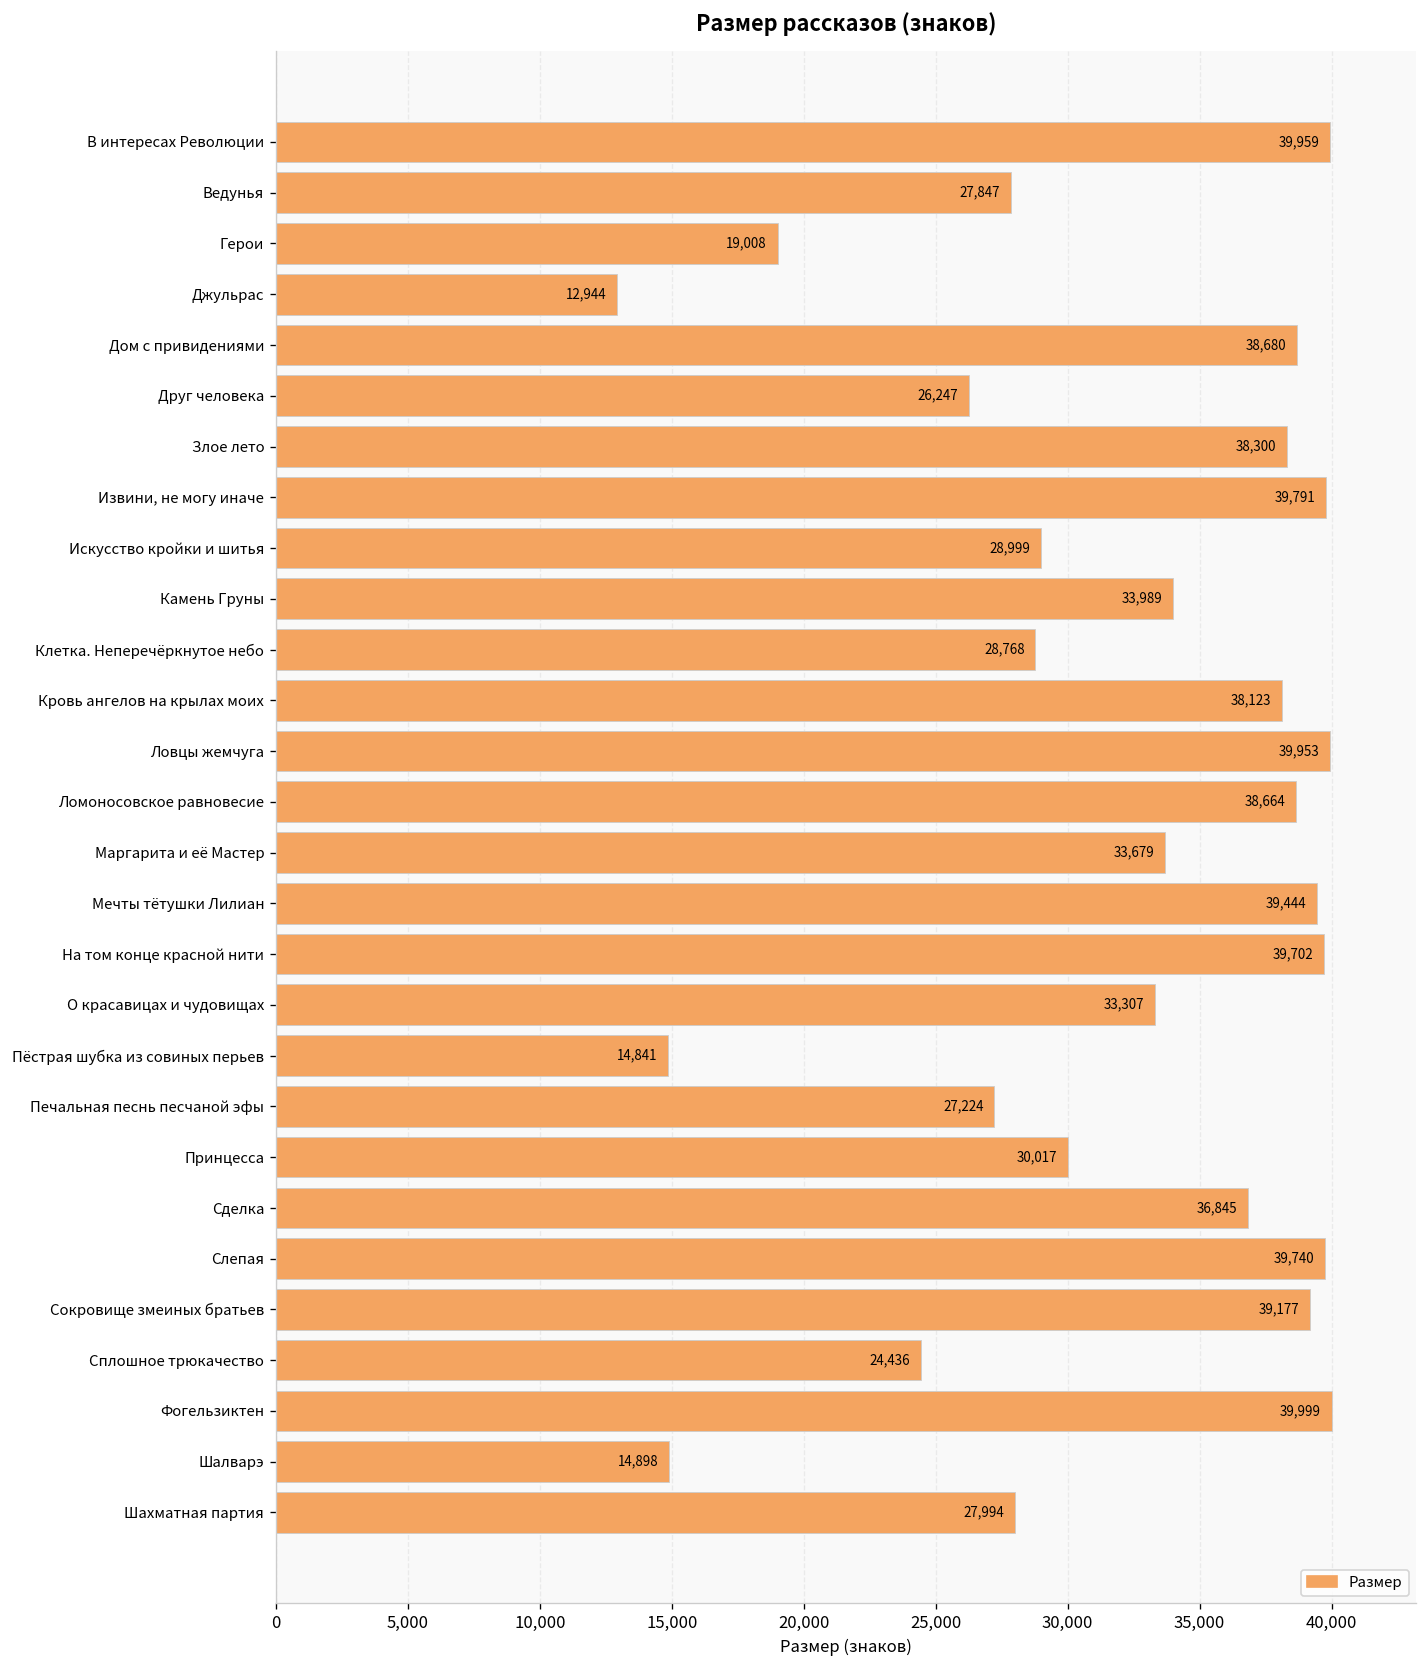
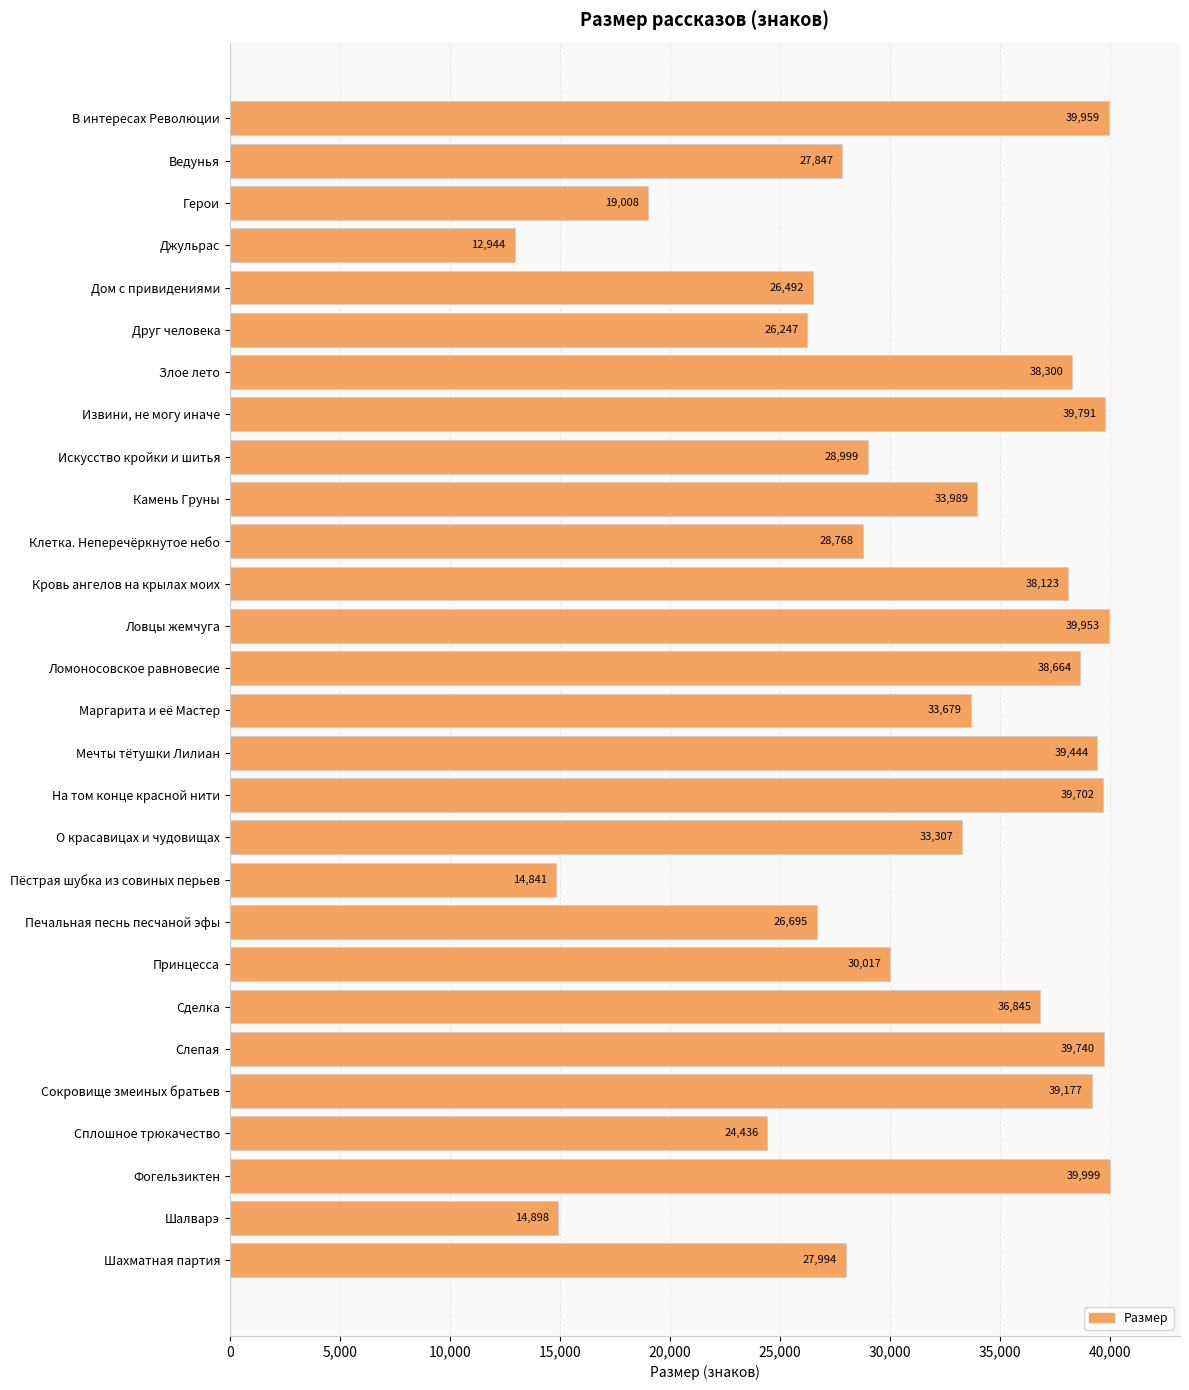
  {
    "В интересах Революции": "39,959",
    "Ведунья": "27,847",
    "Герои": "19,008",
    "Джульрас": "12,944",
-   "Дом с привидениями": "38,680",
+   "Дом с привидениями": "26,492",
    "Друг человека": "26,247",
    "Злое лето": "38,300",
    "Извини, не могу иначе": "39,791",
    "Искусство кройки и шитья": "28,999",
    "Камень Груны": "33,989",
    "Клетка. Неперечёркнутое небо": "28,768",
    "Кровь ангелов на крылах моих": "38,123",
    "Ловцы жемчуга": "39,953",
    "Ломоносовское равновесие": "38,664",
    "Маргарита и её Мастер": "33,679",
    "Мечты тётушки Лилиан": "39,444",
    "На том конце красной нити": "39,702",
    "О красавицах и чудовищах": "33,307",
    "Пёстрая шубка из совиных перьев": "14,841",
-   "Печальная песнь песчаной эфы": "27,224",
+   "Печальная песнь песчаной эфы": "26,695",
    "Принцесса": "30,017",
    "Сделка": "36,845",
    "Слепая": "39,740",
    "Сокровище змеиных братьев": "39,177",
    "Сплошное трюкачество": "24,436",
    "Фогельзиктен": "39,999",
    "Шалварэ": "14,898",
    "Шахматная партия": "27,994"
  }
